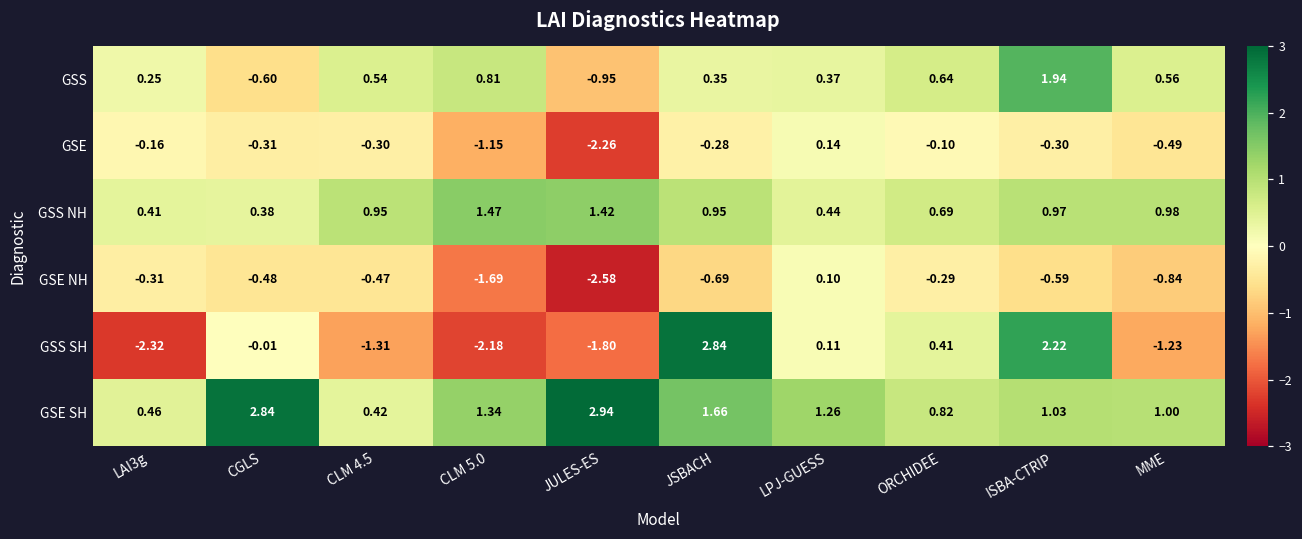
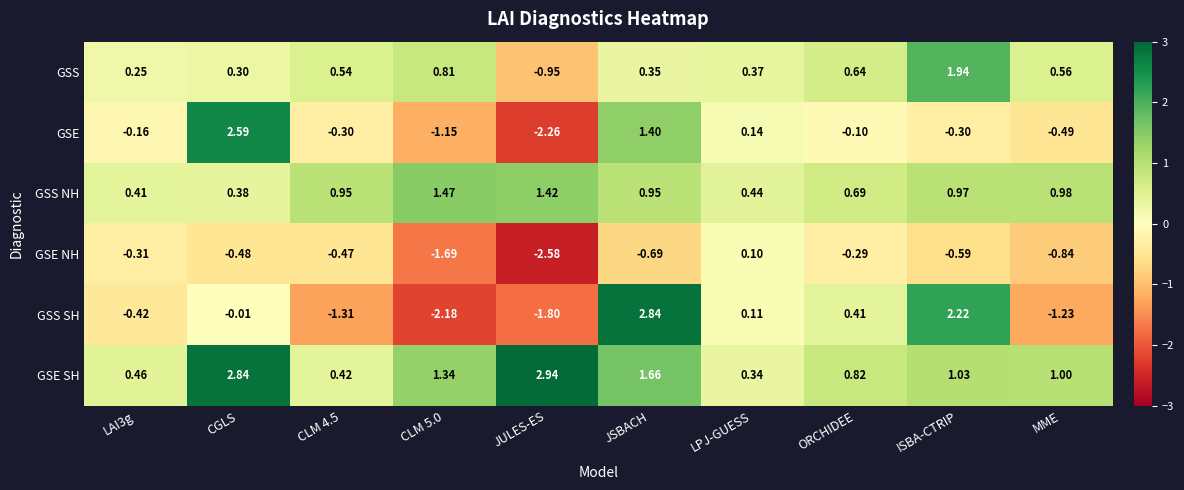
  {
    "GSS": {
      "LAI3g": 0.25,
-     "CGLS": -0.60,
+     "CGLS": 0.30,
      "CLM 4.5": 0.54,
      "CLM 5.0": 0.81,
      "JULES-ES": -0.95,
      "JSBACH": 0.35,
      "LPJ-GUESS": 0.37,
      "ORCHIDEE": 0.64,
      "ISBA-CTRIP": 1.94,
      "MME": 0.56
    },
    "GSE": {
      "LAI3g": -0.16,
-     "CGLS": -0.31,
+     "CGLS": 2.59,
      "CLM 4.5": -0.30,
      "CLM 5.0": -1.15,
      "JULES-ES": -2.26,
-     "JSBACH": -0.28,
+     "JSBACH": 1.40,
      "LPJ-GUESS": 0.14,
      "ORCHIDEE": -0.10,
      "ISBA-CTRIP": -0.30,
      "MME": -0.49
    },
    "GSS NH": {
      "LAI3g": 0.41,
      "CGLS": 0.38,
      "CLM 4.5": 0.95,
      "CLM 5.0": 1.47,
      "JULES-ES": 1.42,
      "JSBACH": 0.95,
      "LPJ-GUESS": 0.44,
      "ORCHIDEE": 0.69,
      "ISBA-CTRIP": 0.97,
      "MME": 0.98
    },
    "GSE NH": {
      "LAI3g": -0.31,
      "CGLS": -0.48,
      "CLM 4.5": -0.47,
      "CLM 5.0": -1.69,
      "JULES-ES": -2.58,
      "JSBACH": -0.69,
      "LPJ-GUESS": 0.10,
      "ORCHIDEE": -0.29,
      "ISBA-CTRIP": -0.59,
      "MME": -0.84
    },
    "GSS SH": {
-     "LAI3g": -2.32,
+     "LAI3g": -0.42,
      "CGLS": -0.01,
      "CLM 4.5": -1.31,
      "CLM 5.0": -2.18,
      "JULES-ES": -1.80,
      "JSBACH": 2.84,
      "LPJ-GUESS": 0.11,
      "ORCHIDEE": 0.41,
      "ISBA-CTRIP": 2.22,
      "MME": -1.23
    },
    "GSE SH": {
      "LAI3g": 0.46,
      "CGLS": 2.84,
      "CLM 4.5": 0.42,
      "CLM 5.0": 1.34,
      "JULES-ES": 2.94,
      "JSBACH": 1.66,
-     "LPJ-GUESS": 1.26,
+     "LPJ-GUESS": 0.34,
      "ORCHIDEE": 0.82,
      "ISBA-CTRIP": 1.03,
      "MME": 1.00
    }
  }
